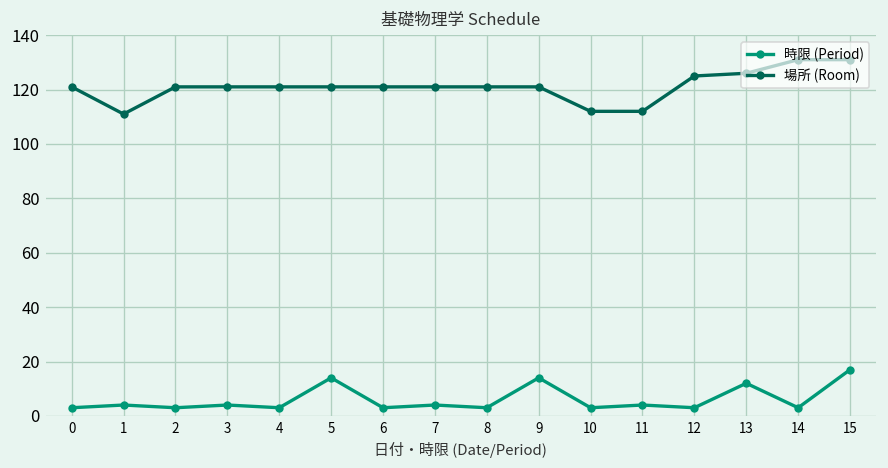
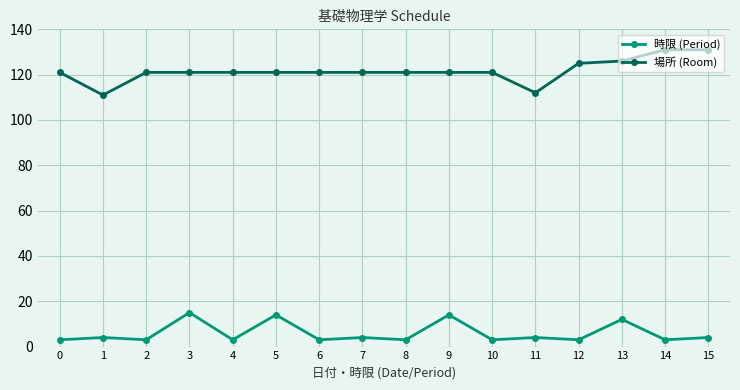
  {
    "時限 (Period)": {
      "0": 3,
      "1": 4,
      "2": 3,
-     "3": 4,
+     "3": 15,
      "4": 3,
      "5": 14,
      "6": 3,
      "7": 4,
      "8": 3,
      "9": 14,
      "10": 3,
      "11": 4,
      "12": 3,
      "13": 12,
      "14": 3,
-     "15": 17
+     "15": 4
    },
    "場所 (Room)": {
      "0": 121,
      "1": 111,
      "2": 121,
      "3": 121,
      "4": 121,
      "5": 121,
      "6": 121,
      "7": 121,
      "8": 121,
      "9": 121,
-     "10": 112,
+     "10": 121,
      "11": 112,
      "12": 125
    }
  }
